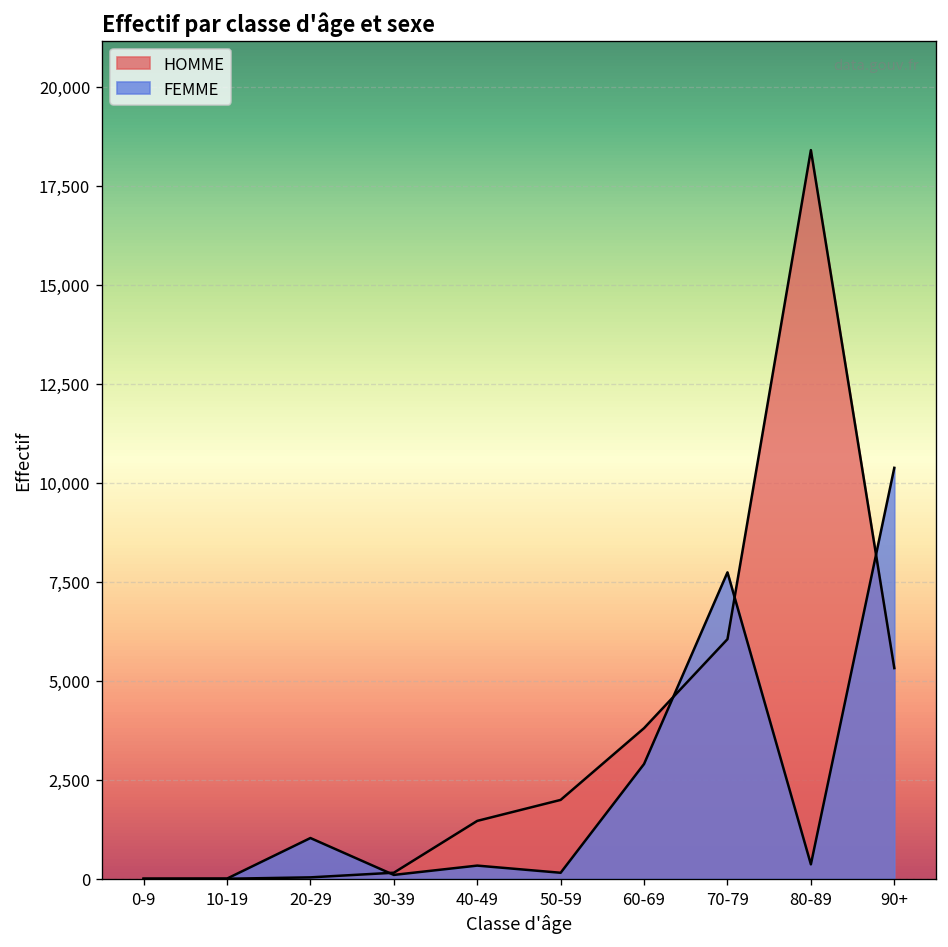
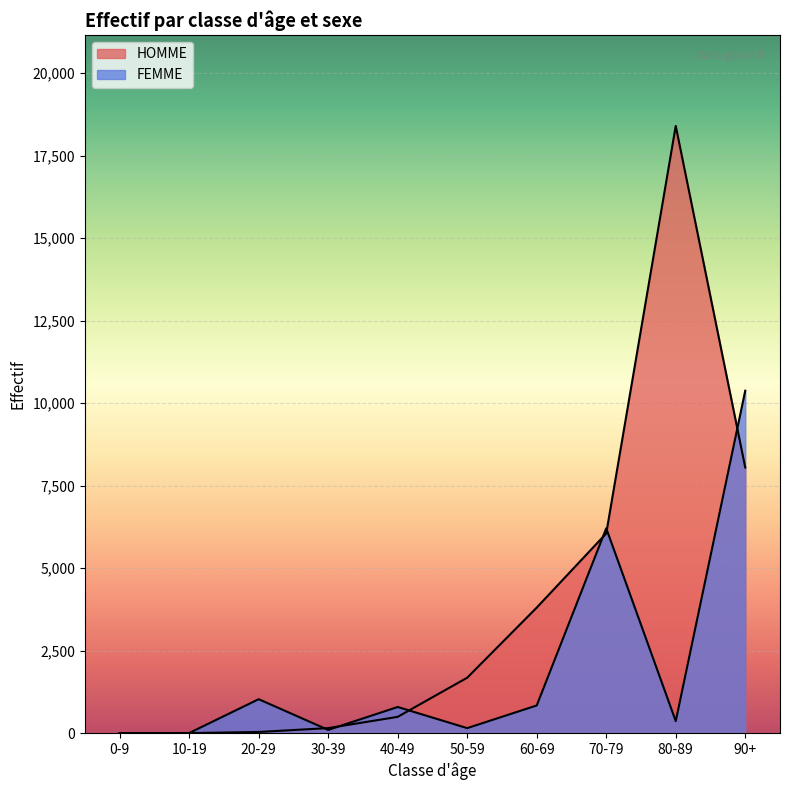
  {
    "HOMME": {
      "20-29": "0",
-     "40-49": "1,500",
-     "50-59": "2,000",
+     "40-49": "500",
+     "50-59": "1,700",
      "60-69": "3,800",
      "70-79": "6,100",
      "80-89": "18,400",
-     "90+": "5,300"
+     "90+": "8,100"
    },
    "FEMME": {
      "20-29": "1,000",
-     "40-49": "300",
+     "40-49": "800",
      "50-59": "200",
-     "60-69": "2,900",
-     "70-79": "7,700",
+     "60-69": "800",
+     "70-79": "6,200",
      "80-89": "400",
      "90+": "10,400"
    }
  }
